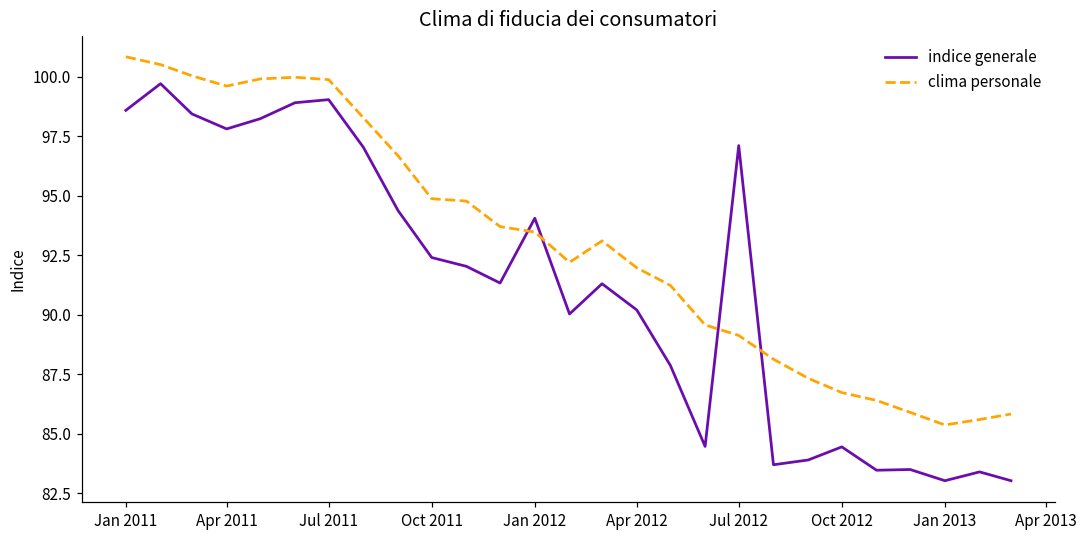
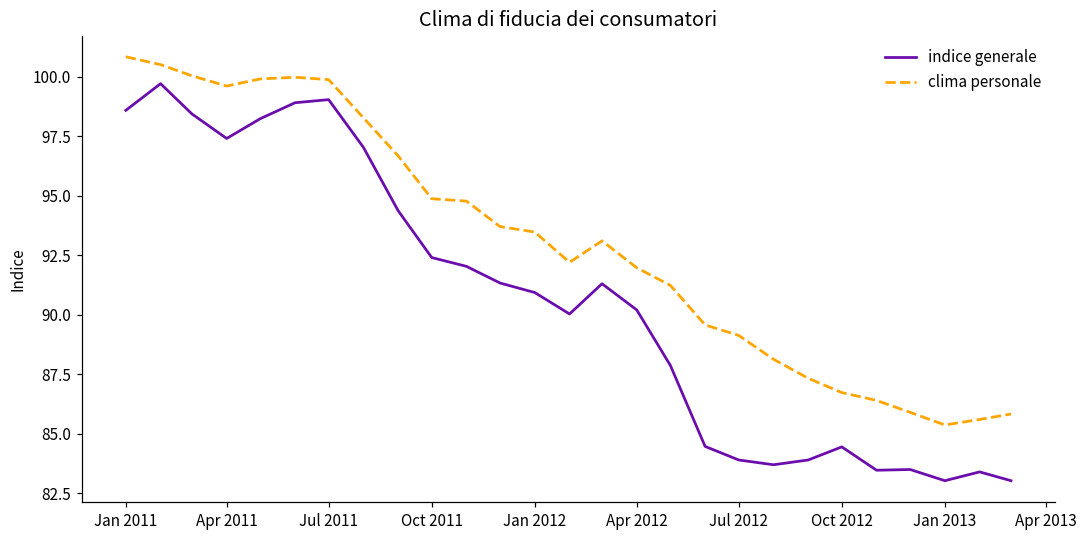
  {
    "indice generale": {
      "Jan 2011": 98.6,
-     "Apr 2011": 97.8,
+     "Apr 2011": 97.4,
      "Jul 2011": 99.0,
      "Oct 2011": 92.4,
-     "Jan 2012": 94.1,
+     "Jan 2012": 90.9,
      "Apr 2012": 90.2,
-     "Jul 2012": 97.1,
+     "Jul 2012": 83.9,
      "Oct 2012": 84.5,
      "Jan 2013": 83.0
    },
    "clima personale": {
      "Jan 2011": 100.8,
      "Apr 2011": 99.6,
      "Jul 2011": 99.9,
      "Oct 2011": 94.9,
      "Jan 2012": 93.5,
      "Apr 2012": 92.0,
      "Jul 2012": 89.1,
      "Oct 2012": 86.7,
      "Jan 2013": 85.4
    }
  }
